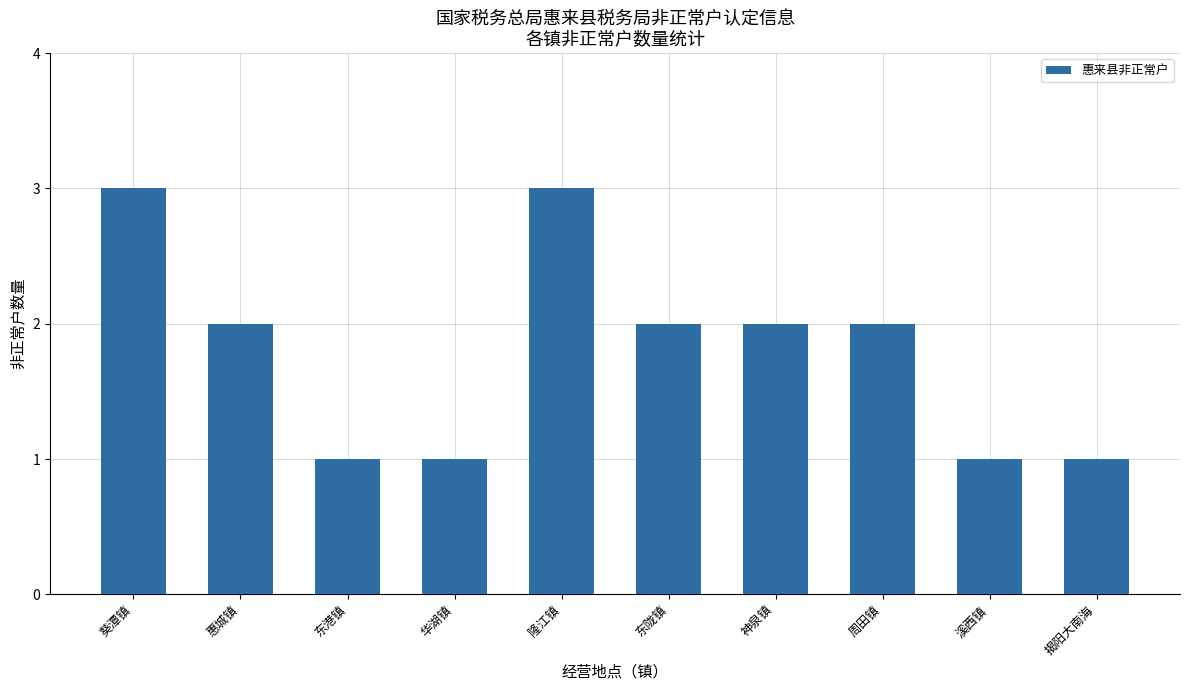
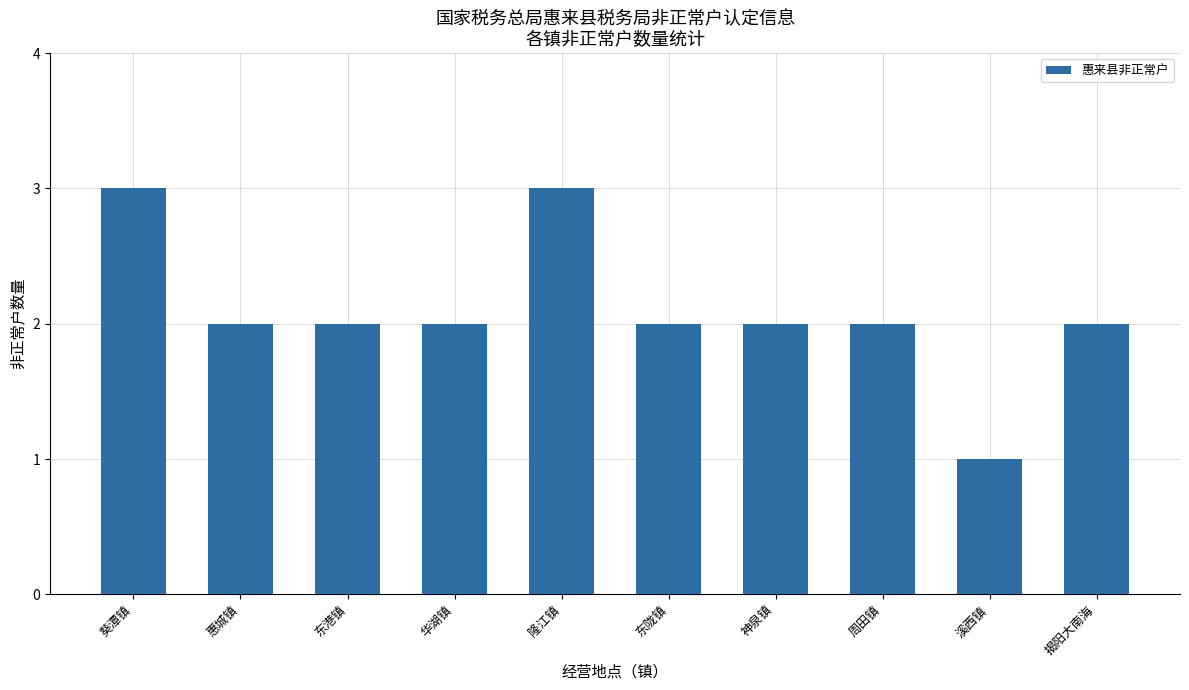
  {
    "葵潭镇": 3,
    "惠城镇": 2,
-   "东港镇": 1,
-   "华湖镇": 1,
+   "东港镇": 2,
+   "华湖镇": 2,
    "隆江镇": 3,
    "东陇镇": 2,
    "神泉镇": 2,
    "周田镇": 2,
    "溪西镇": 1,
-   "揭阳大南海": 1
+   "揭阳大南海": 2
  }
